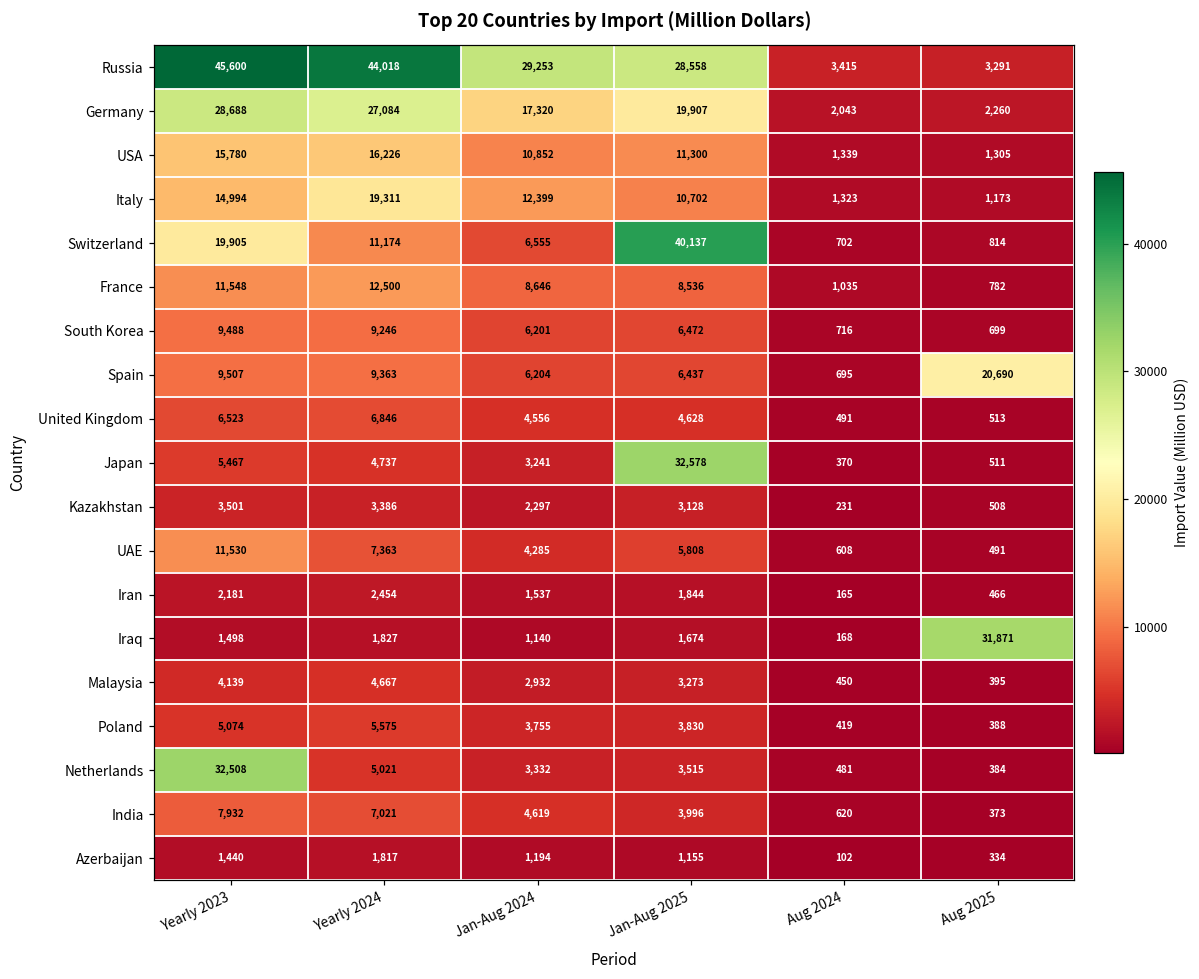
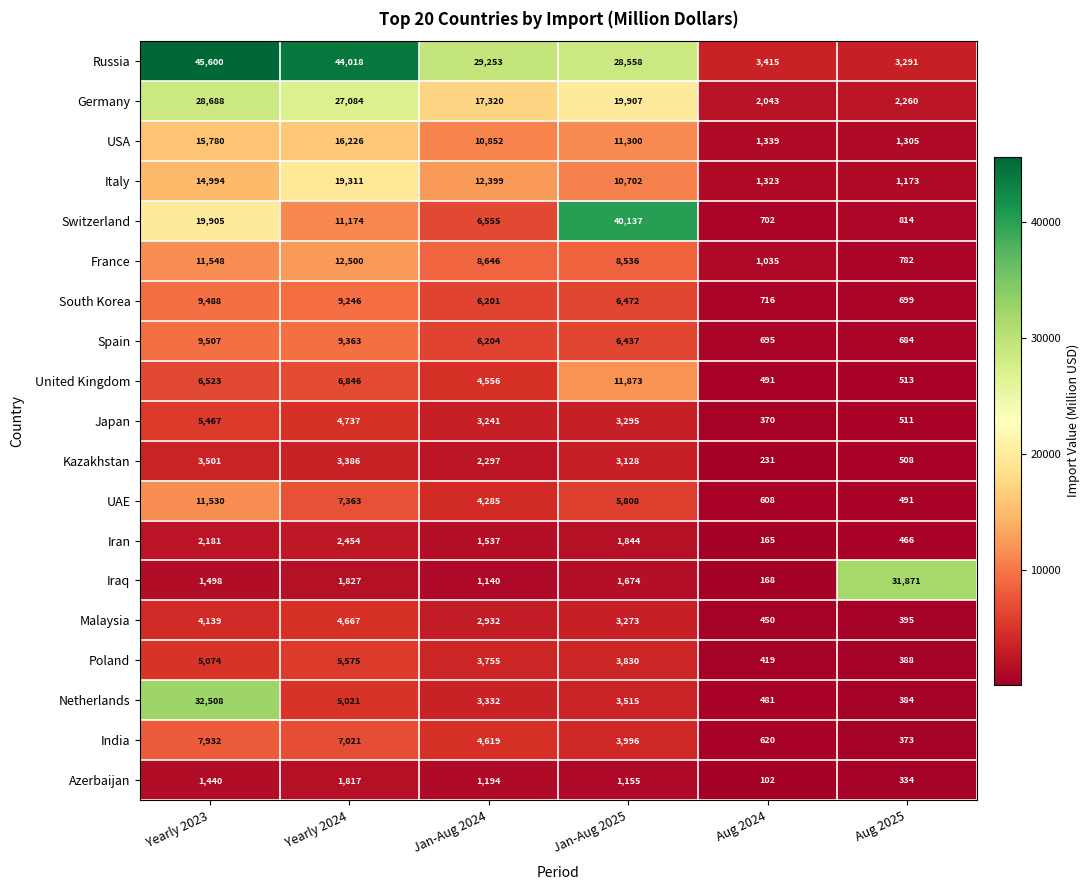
  {
    "Russia": {
      "Yearly 2023": "45,600",
      "Yearly 2024": "44,018",
      "Jan-Aug 2024": "29,253",
      "Jan-Aug 2025": "28,558",
      "Aug 2024": "3,415",
      "Aug 2025": "3,291"
    },
    "Germany": {
      "Yearly 2023": "28,688",
      "Yearly 2024": "27,084",
      "Jan-Aug 2024": "17,320",
      "Jan-Aug 2025": "19,907",
      "Aug 2024": "2,043",
      "Aug 2025": "2,260"
    },
    "USA": {
      "Yearly 2023": "15,780",
      "Yearly 2024": "16,226",
      "Jan-Aug 2024": "10,852",
      "Jan-Aug 2025": "11,300",
      "Aug 2024": "1,339",
      "Aug 2025": "1,305"
    },
    "Italy": {
      "Yearly 2023": "14,994",
      "Yearly 2024": "19,311",
      "Jan-Aug 2024": "12,399",
      "Jan-Aug 2025": "10,702",
      "Aug 2024": "1,323",
      "Aug 2025": "1,173"
    },
    "Switzerland": {
      "Yearly 2023": "19,905",
      "Yearly 2024": "11,174",
      "Jan-Aug 2024": "6,555",
      "Jan-Aug 2025": "40,137",
      "Aug 2024": "702",
      "Aug 2025": "814"
    },
    "France": {
      "Yearly 2023": "11,548",
      "Yearly 2024": "12,500",
      "Jan-Aug 2024": "8,646",
      "Jan-Aug 2025": "8,536",
      "Aug 2024": "1,035",
      "Aug 2025": "782"
    },
    "South Korea": {
      "Yearly 2023": "9,488",
      "Yearly 2024": "9,246",
      "Jan-Aug 2024": "6,201",
      "Jan-Aug 2025": "6,472",
      "Aug 2024": "716",
      "Aug 2025": "699"
    },
    "Spain": {
      "Yearly 2023": "9,507",
      "Yearly 2024": "9,363",
      "Jan-Aug 2024": "6,204",
      "Jan-Aug 2025": "6,437",
      "Aug 2024": "695",
-     "Aug 2025": "20,690"
+     "Aug 2025": "684"
    },
    "United Kingdom": {
      "Yearly 2023": "6,523",
      "Yearly 2024": "6,846",
      "Jan-Aug 2024": "4,556",
-     "Jan-Aug 2025": "4,628",
+     "Jan-Aug 2025": "11,873",
      "Aug 2024": "491",
      "Aug 2025": "513"
    },
    "Japan": {
      "Yearly 2023": "5,467",
      "Yearly 2024": "4,737",
      "Jan-Aug 2024": "3,241",
-     "Jan-Aug 2025": "32,578",
+     "Jan-Aug 2025": "3,295",
      "Aug 2024": "370",
      "Aug 2025": "511"
    },
    "Kazakhstan": {
      "Yearly 2023": "3,501",
      "Yearly 2024": "3,386",
      "Jan-Aug 2024": "2,297",
      "Jan-Aug 2025": "3,128",
      "Aug 2024": "231",
      "Aug 2025": "508"
    },
    "UAE": {
      "Yearly 2023": "11,530",
      "Yearly 2024": "7,363",
      "Jan-Aug 2024": "4,285",
      "Jan-Aug 2025": "5,808",
      "Aug 2024": "608",
      "Aug 2025": "491"
    },
    "Iran": {
      "Yearly 2023": "2,181",
      "Yearly 2024": "2,454",
      "Jan-Aug 2024": "1,537",
      "Jan-Aug 2025": "1,844",
      "Aug 2024": "165",
      "Aug 2025": "466"
    },
    "Iraq": {
      "Yearly 2023": "1,498",
      "Yearly 2024": "1,827",
      "Jan-Aug 2024": "1,140",
      "Jan-Aug 2025": "1,674",
      "Aug 2024": "168",
      "Aug 2025": "31,871"
    },
    "Malaysia": {
      "Yearly 2023": "4,139",
      "Yearly 2024": "4,667",
      "Jan-Aug 2024": "2,932",
      "Jan-Aug 2025": "3,273",
      "Aug 2024": "450",
      "Aug 2025": "395"
    },
    "Poland": {
      "Yearly 2023": "5,074",
      "Yearly 2024": "5,575",
      "Jan-Aug 2024": "3,755",
      "Jan-Aug 2025": "3,830",
      "Aug 2024": "419",
      "Aug 2025": "388"
    },
    "Netherlands": {
      "Yearly 2023": "32,508",
      "Yearly 2024": "5,021",
      "Jan-Aug 2024": "3,332",
      "Jan-Aug 2025": "3,515",
      "Aug 2024": "481",
      "Aug 2025": "384"
    },
    "India": {
      "Yearly 2023": "7,932",
      "Yearly 2024": "7,021",
      "Jan-Aug 2024": "4,619",
      "Jan-Aug 2025": "3,996",
      "Aug 2024": "620",
      "Aug 2025": "373"
    },
    "Azerbaijan": {
      "Yearly 2023": "1,440",
      "Yearly 2024": "1,817",
      "Jan-Aug 2024": "1,194",
      "Jan-Aug 2025": "1,155",
      "Aug 2024": "102",
      "Aug 2025": "334"
    }
  }
